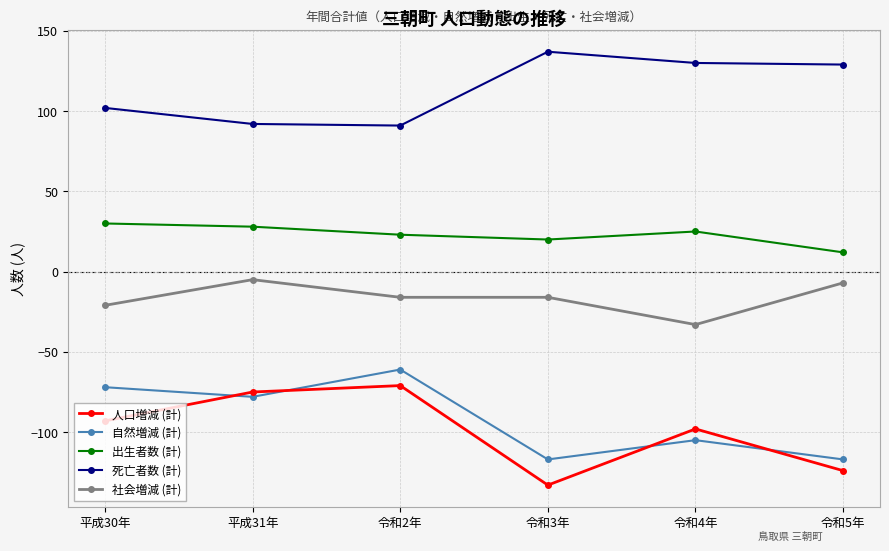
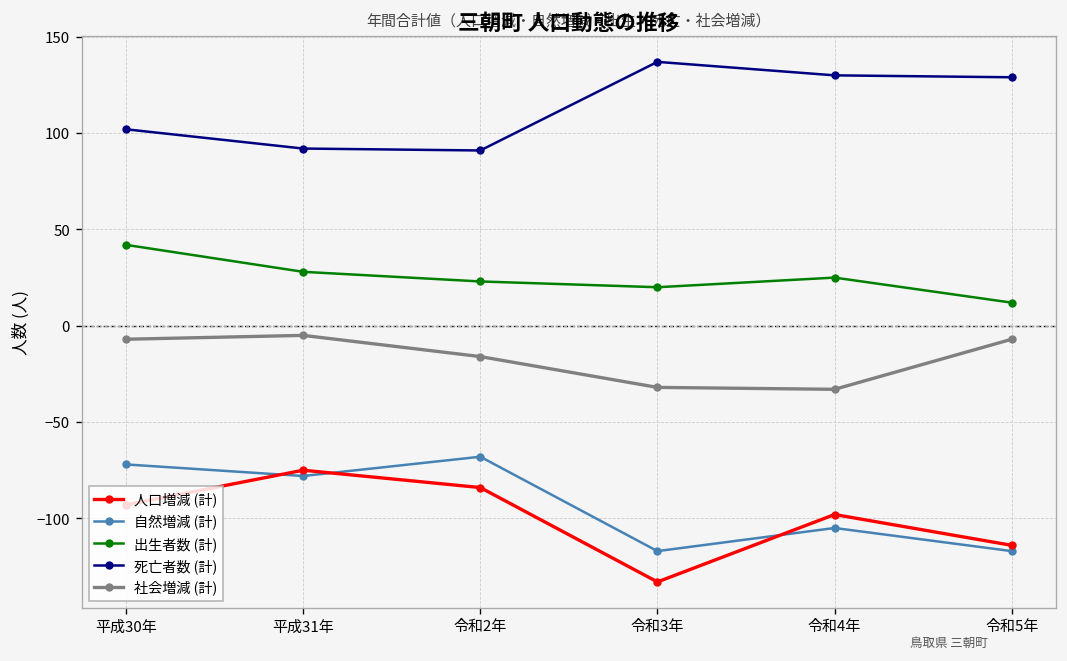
  {
    "人口増減 (計)": {
      "平成31年": -75,
-     "令和2年": -71,
+     "令和2年": -84,
      "令和3年": -133,
      "令和4年": -98,
-     "令和5年": -124
+     "令和5年": -114
    },
    "自然増減 (計)": {
      "平成30年": -72,
      "平成31年": -78,
-     "令和2年": -61,
+     "令和2年": -68,
      "令和3年": -117,
      "令和4年": -105,
      "令和5年": -117
    },
    "出生者数 (計)": {
-     "平成30年": 30,
+     "平成30年": 42,
      "平成31年": 28,
      "令和2年": 23,
      "令和3年": 20,
      "令和4年": 25,
      "令和5年": 12
    },
    "死亡者数 (計)": {
      "平成30年": 102,
      "平成31年": 92,
      "令和2年": 91,
      "令和3年": 137,
      "令和4年": 130,
      "令和5年": 129
    },
    "社会増減 (計)": {
-     "平成30年": -21,
+     "平成30年": -7,
      "平成31年": -5,
      "令和2年": -16,
-     "令和3年": -16,
+     "令和3年": -32,
      "令和4年": -33,
      "令和5年": -7
    }
  }
